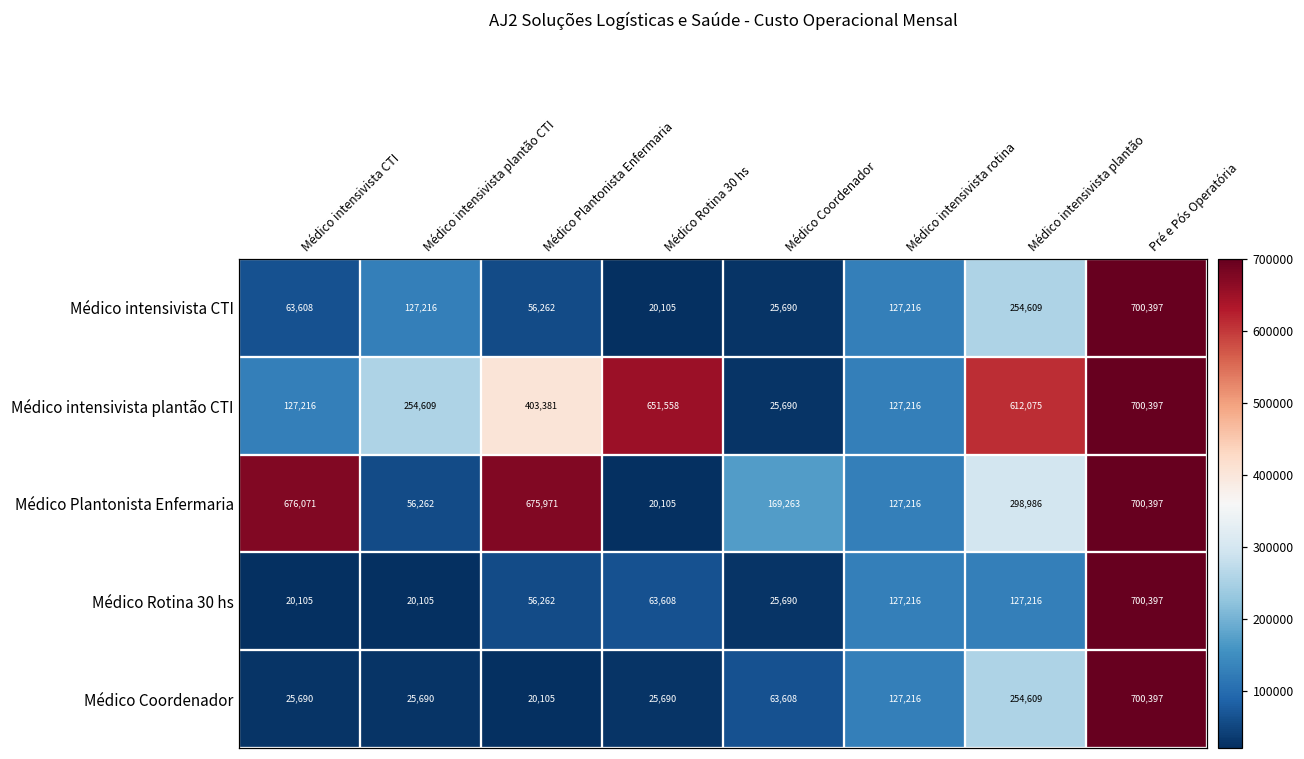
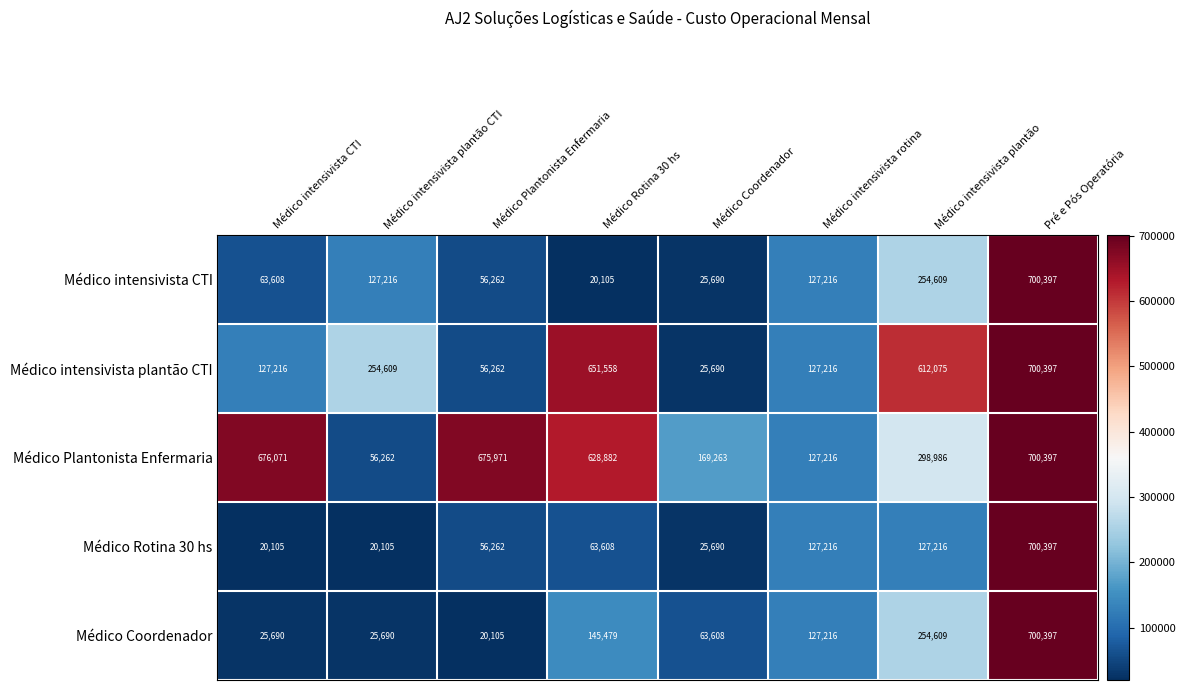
  {
    "Médico intensivista CTI": {
      "Médico intensivista CTI": "63,608",
      "Médico intensivista plantão CTI": "127,216",
      "Médico Plantonista Enfermaria": "56,262",
      "Médico Rotina 30 hs": "20,105",
      "Médico Coordenador": "25,690",
      "Médico intensivista rotina": "127,216",
      "Médico intensivista plantão": "254,609",
      "Pré e Pós Operatória": "700,397"
    },
    "Médico intensivista plantão CTI": {
      "Médico intensivista CTI": "127,216",
      "Médico intensivista plantão CTI": "254,609",
-     "Médico Plantonista Enfermaria": "403,381",
+     "Médico Plantonista Enfermaria": "56,262",
      "Médico Rotina 30 hs": "651,558",
      "Médico Coordenador": "25,690",
      "Médico intensivista rotina": "127,216",
      "Médico intensivista plantão": "612,075",
      "Pré e Pós Operatória": "700,397"
    },
    "Médico Plantonista Enfermaria": {
      "Médico intensivista CTI": "676,071",
      "Médico intensivista plantão CTI": "56,262",
      "Médico Plantonista Enfermaria": "675,971",
-     "Médico Rotina 30 hs": "20,105",
+     "Médico Rotina 30 hs": "628,882",
      "Médico Coordenador": "169,263",
      "Médico intensivista rotina": "127,216",
      "Médico intensivista plantão": "298,986",
      "Pré e Pós Operatória": "700,397"
    },
    "Médico Rotina 30 hs": {
      "Médico intensivista CTI": "20,105",
      "Médico intensivista plantão CTI": "20,105",
      "Médico Plantonista Enfermaria": "56,262",
      "Médico Rotina 30 hs": "63,608",
      "Médico Coordenador": "25,690",
      "Médico intensivista rotina": "127,216",
      "Médico intensivista plantão": "127,216",
      "Pré e Pós Operatória": "700,397"
    },
    "Médico Coordenador": {
      "Médico intensivista CTI": "25,690",
      "Médico intensivista plantão CTI": "25,690",
      "Médico Plantonista Enfermaria": "20,105",
-     "Médico Rotina 30 hs": "25,690",
+     "Médico Rotina 30 hs": "145,479",
      "Médico Coordenador": "63,608",
      "Médico intensivista rotina": "127,216",
      "Médico intensivista plantão": "254,609",
      "Pré e Pós Operatória": "700,397"
    }
  }
